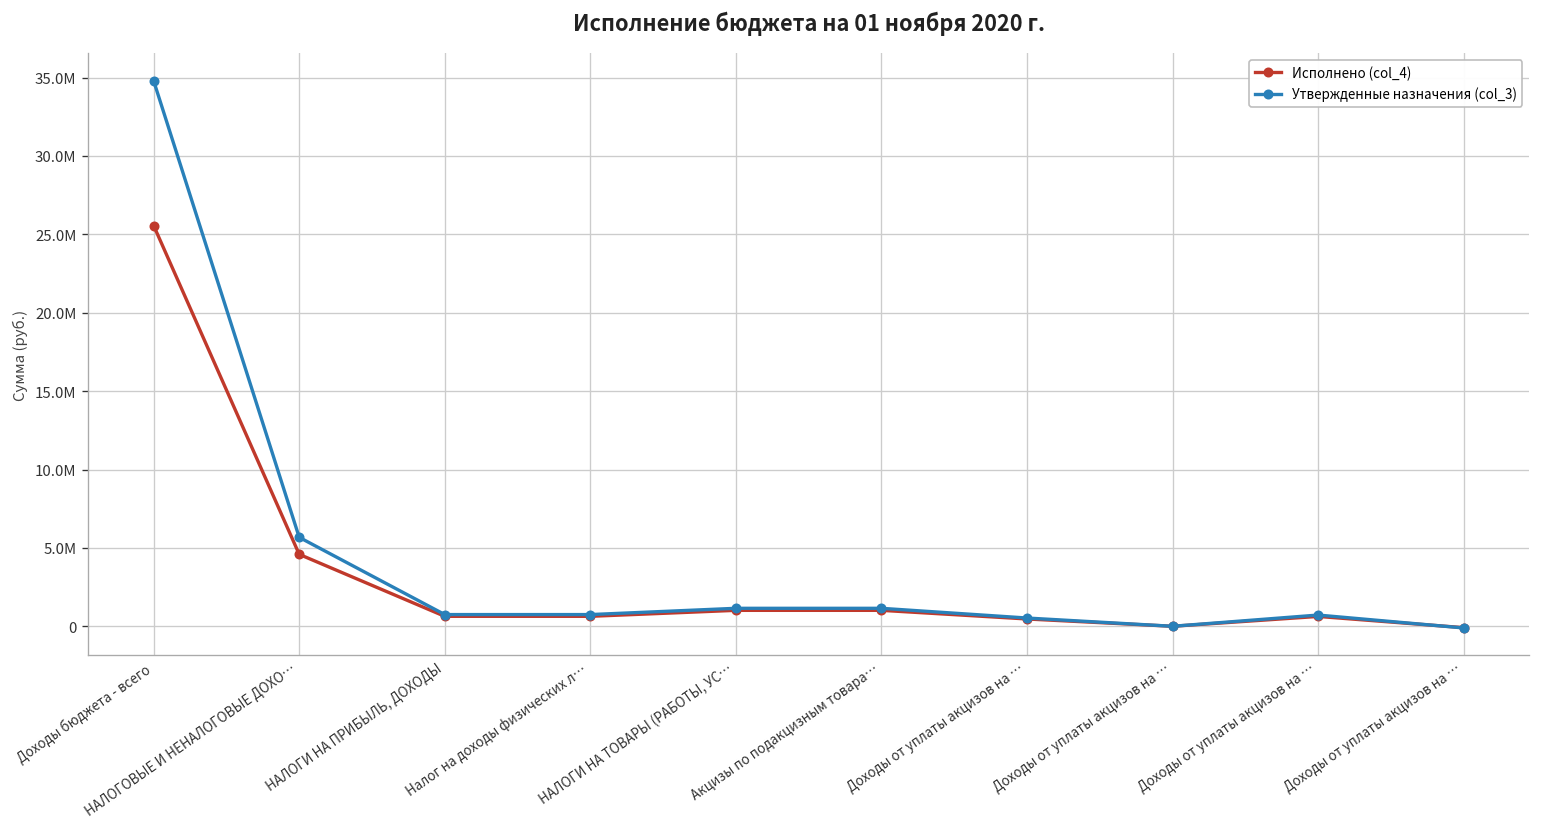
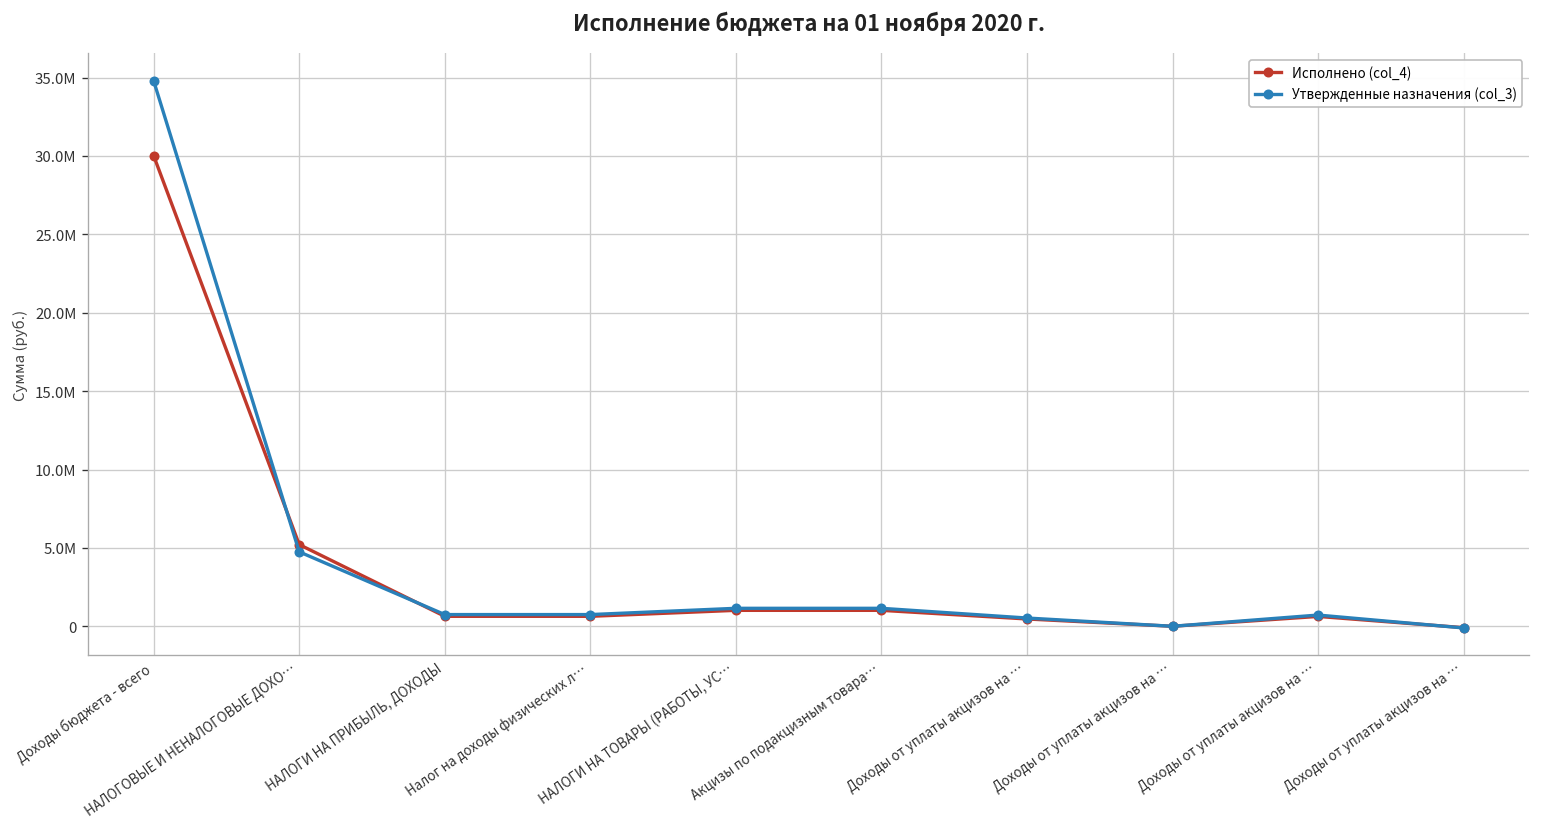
  {
    "Исполнено (col_4)": {
-     "Доходы бюджета - всего": 25600000,
-     "НАЛОГОВЫЕ И НЕНАЛОГОВЫЕ ДОХО…": 4600000
+     "Доходы бюджета - всего": 30000000,
+     "НАЛОГОВЫЕ И НЕНАЛОГОВЫЕ ДОХО…": 5200000
    },
    "Утвержденные назначения (col_3)": {
      "Доходы бюджета - всего": 34800000,
-     "НАЛОГОВЫЕ И НЕНАЛОГОВЫЕ ДОХО…": 5700000
+     "НАЛОГОВЫЕ И НЕНАЛОГОВЫЕ ДОХО…": 4800000
    }
  }
